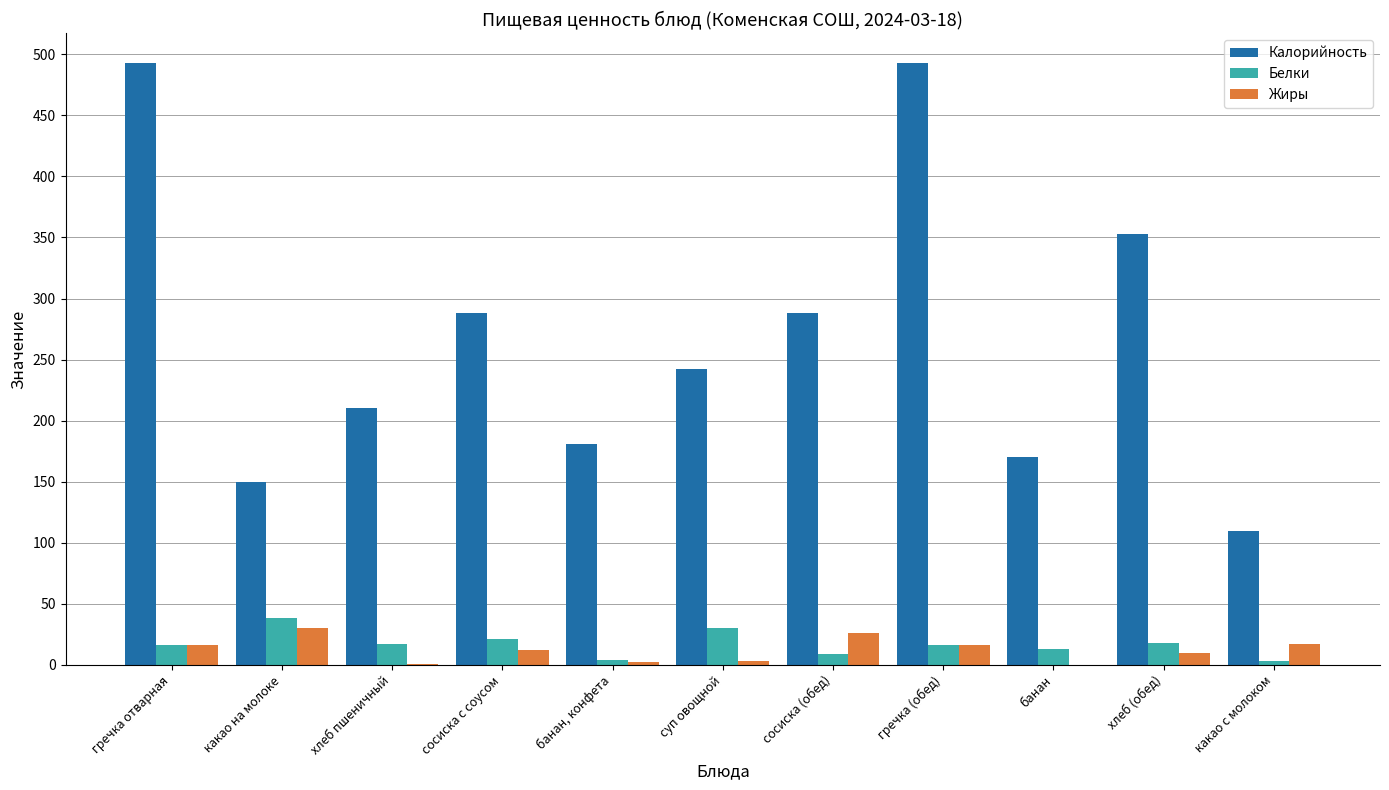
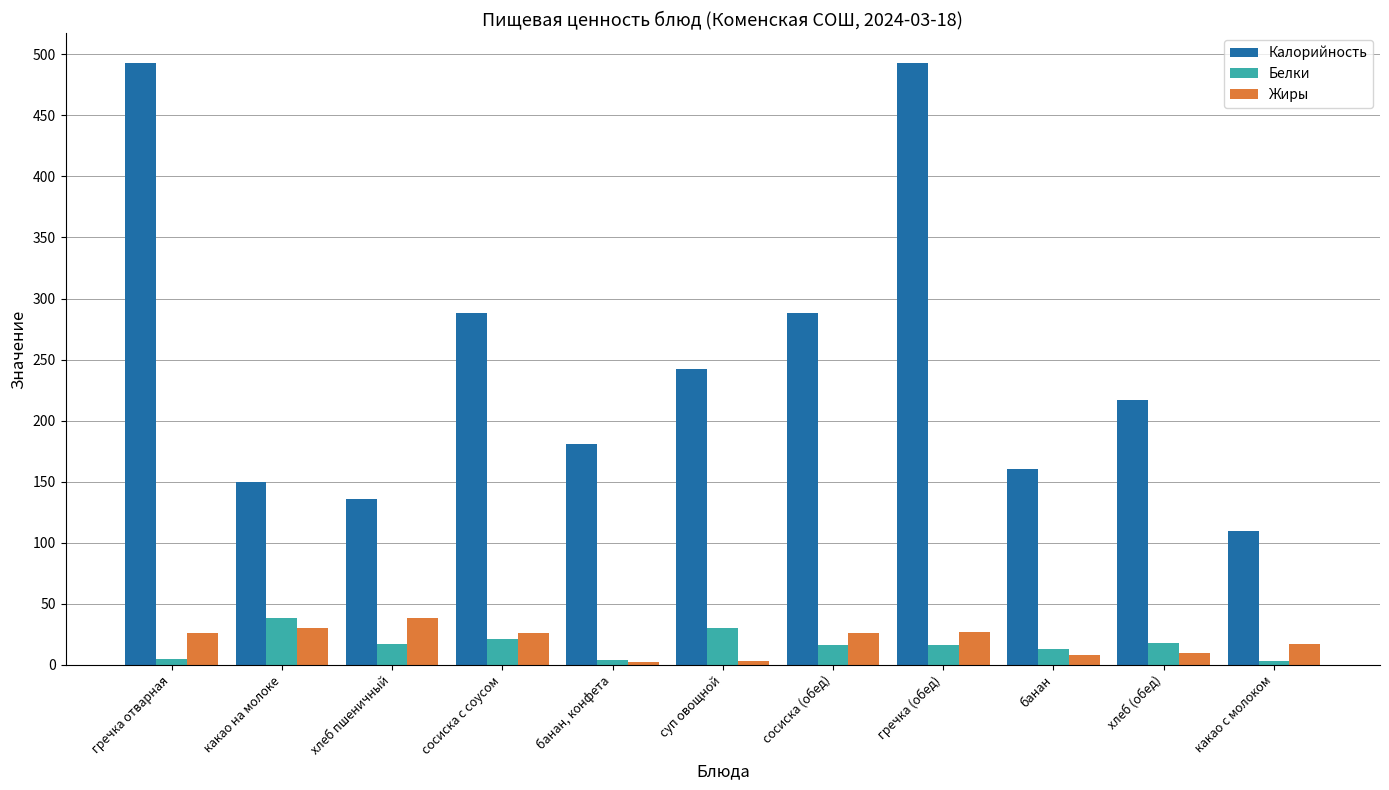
  {
    "Калорийность": {
      "гречка отварная": 493,
      "какао на молоке": 150,
-     "хлеб пшеничный": 211,
+     "хлеб пшеничный": 136,
      "сосиска с соусом": 288,
      "банан, конфета": 181,
      "суп овощной": 242,
      "сосиска (обед)": 288,
      "гречка (обед)": 493,
-     "банан": 170,
-     "хлеб (обед)": 353,
+     "банан": 161,
+     "хлеб (обед)": 217,
      "какао с молоком": 109
    },
    "Белки": {
-     "гречка отварная": 16,
+     "гречка отварная": 4,
      "какао на молоке": 39,
      "хлеб пшеничный": 17,
      "сосиска с соусом": 21,
      "банан, конфета": 4,
      "суп овощной": 30,
-     "сосиска (обед)": 9,
+     "сосиска (обед)": 16,
      "гречка (обед)": 16,
      "банан": 13,
      "хлеб (обед)": 18,
      "какао с молоком": 3
    },
    "Жиры": {
-     "гречка отварная": 16,
+     "гречка отварная": 26,
      "какао на молоке": 30,
-     "хлеб пшеничный": 0,
-     "сосиска с соусом": 12,
+     "хлеб пшеничный": 38,
+     "сосиска с соусом": 26,
      "банан, конфета": 2,
      "суп овощной": 3,
      "сосиска (обед)": 26,
-     "гречка (обед)": 16,
-     "банан": 0,
+     "гречка (обед)": 27,
+     "банан": 8,
      "хлеб (обед)": 10,
      "какао с молоком": 17
    }
  }
